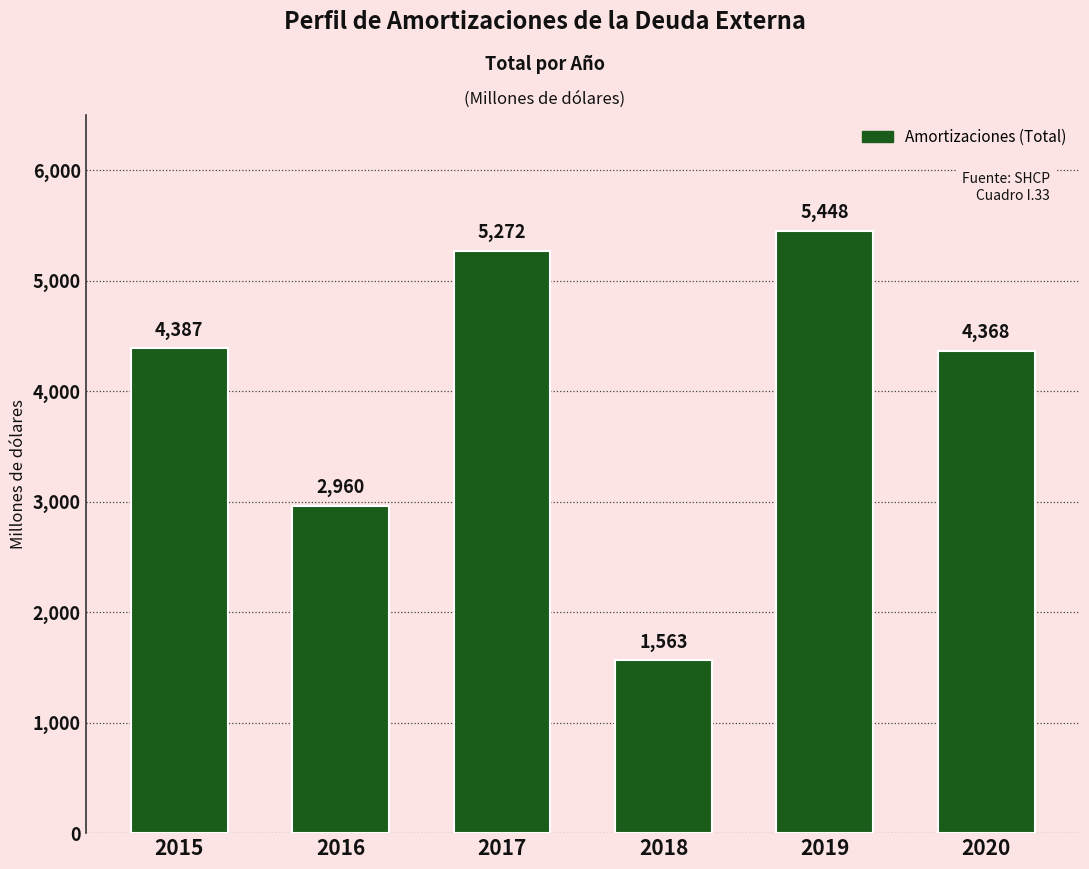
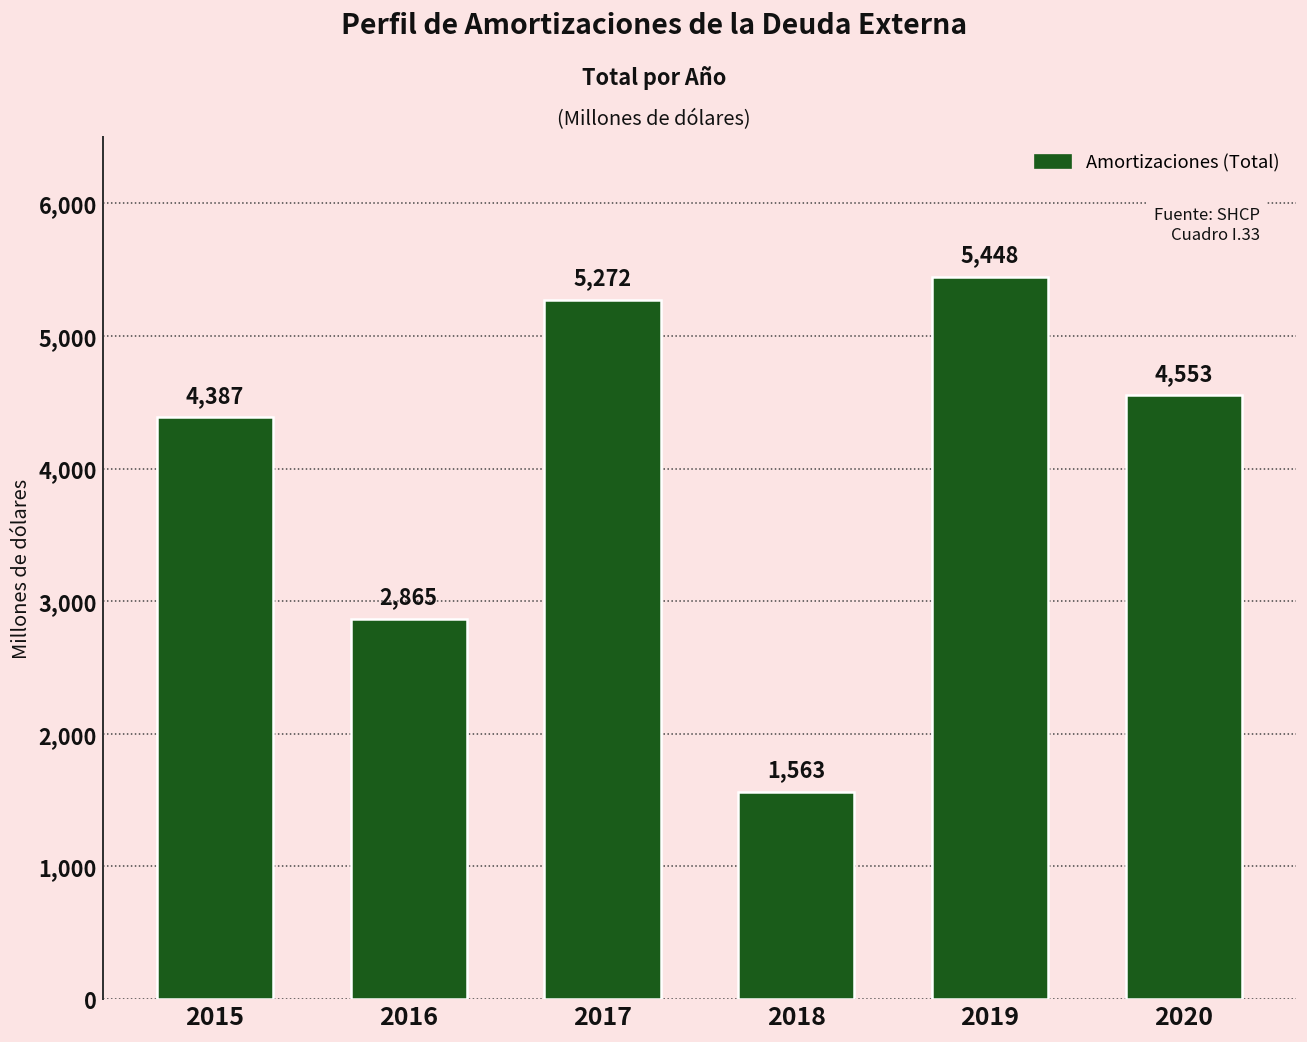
  {
    "2015": "4,387",
-   "2016": "2,960",
+   "2016": "2,865",
    "2017": "5,272",
    "2018": "1,563",
    "2019": "5,448",
-   "2020": "4,368"
+   "2020": "4,553"
  }
